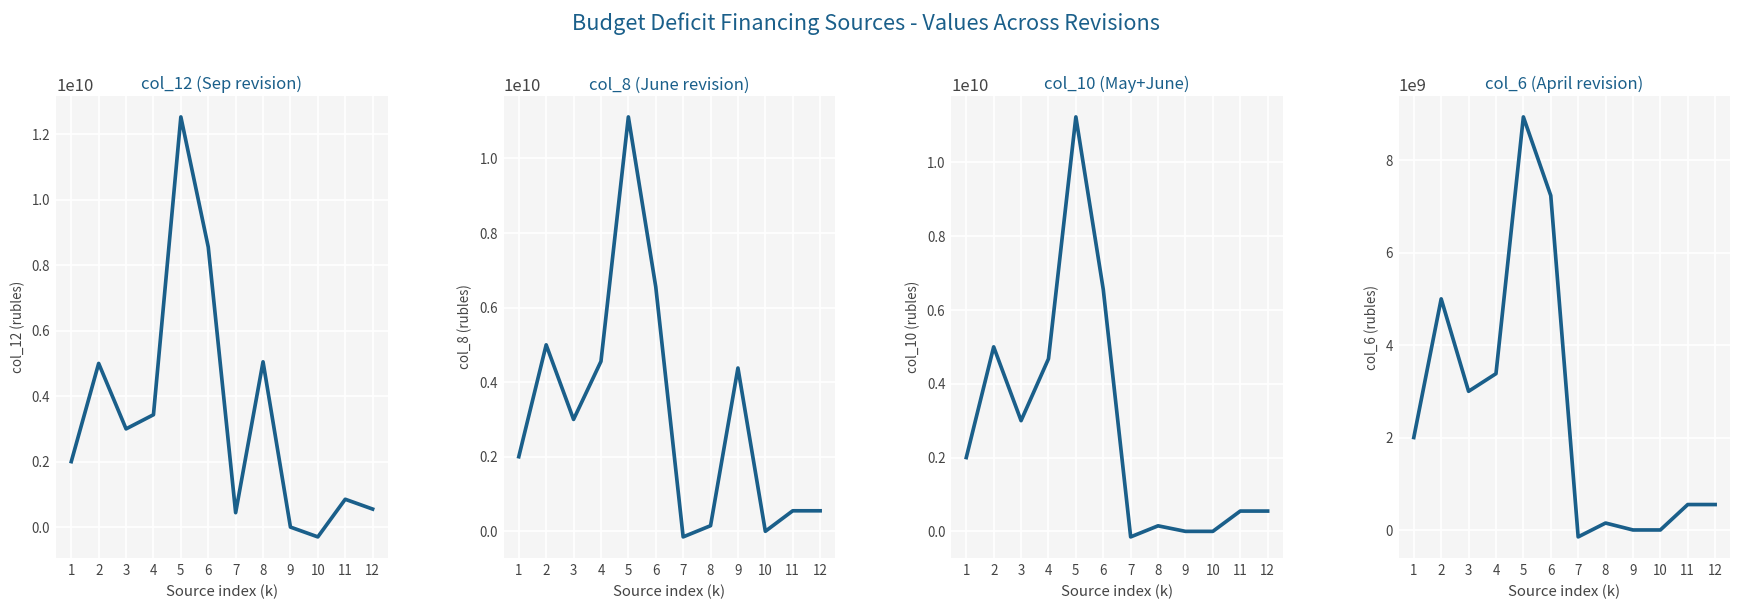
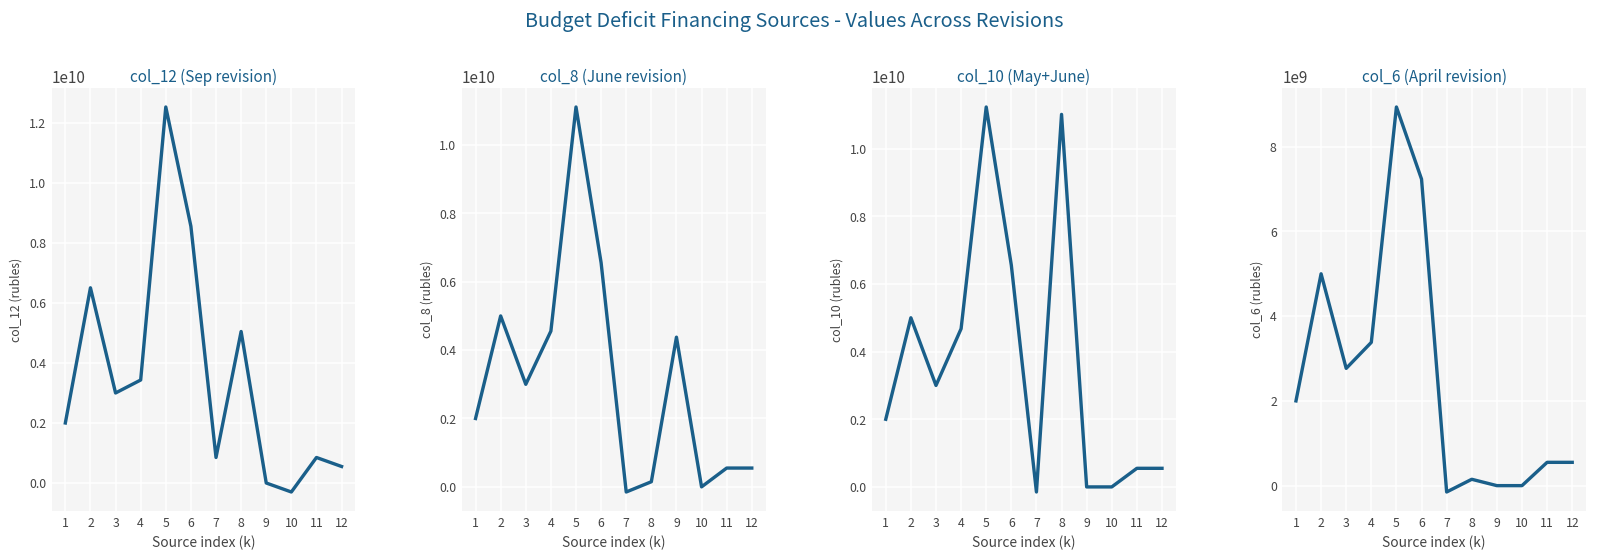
  {
    "col_12 (Sep revision)": {
      "1": 2000000000,
-     "2": 5000000000,
+     "2": 6500000000,
      "3": 3000000000,
      "4": 3400000000,
      "5": 12500000000,
      "6": 8600000000,
-     "7": 400000000,
+     "7": 900000000,
      "8": 5000000000,
      "9": 0,
      "10": -300000000,
      "11": 900000000,
      "12": 600000000
    },
    "col_8 (June revision)": {
      "1": 2000000000,
      "2": 5000000000,
      "3": 3000000000,
      "4": 4600000000,
      "5": 11100000000,
      "6": 6600000000,
      "7": -200000000,
      "8": 200000000,
      "9": 4400000000,
      "10": 0,
      "11": 600000000,
      "12": 600000000
    },
    "col_10 (May+June)": {
      "1": 2000000000,
      "2": 5000000000,
      "3": 3000000000,
      "4": 4700000000,
      "5": 11200000000,
      "6": 6600000000,
      "7": -200000000,
-     "8": 200000000,
+     "8": 11000000000,
      "9": 0,
      "10": 0,
      "11": 600000000,
      "12": 600000000
    },
    "col_6 (April revision)": {
      "1": 2000000000,
      "2": 5000000000,
-     "3": 3000000000,
+     "3": 2800000000,
      "4": 3400000000,
      "5": 8900000000,
      "6": 7200000000,
      "7": -200000000,
      "8": 200000000,
      "9": 0,
      "10": 0,
      "11": 600000000,
      "12": 600000000
    }
  }
